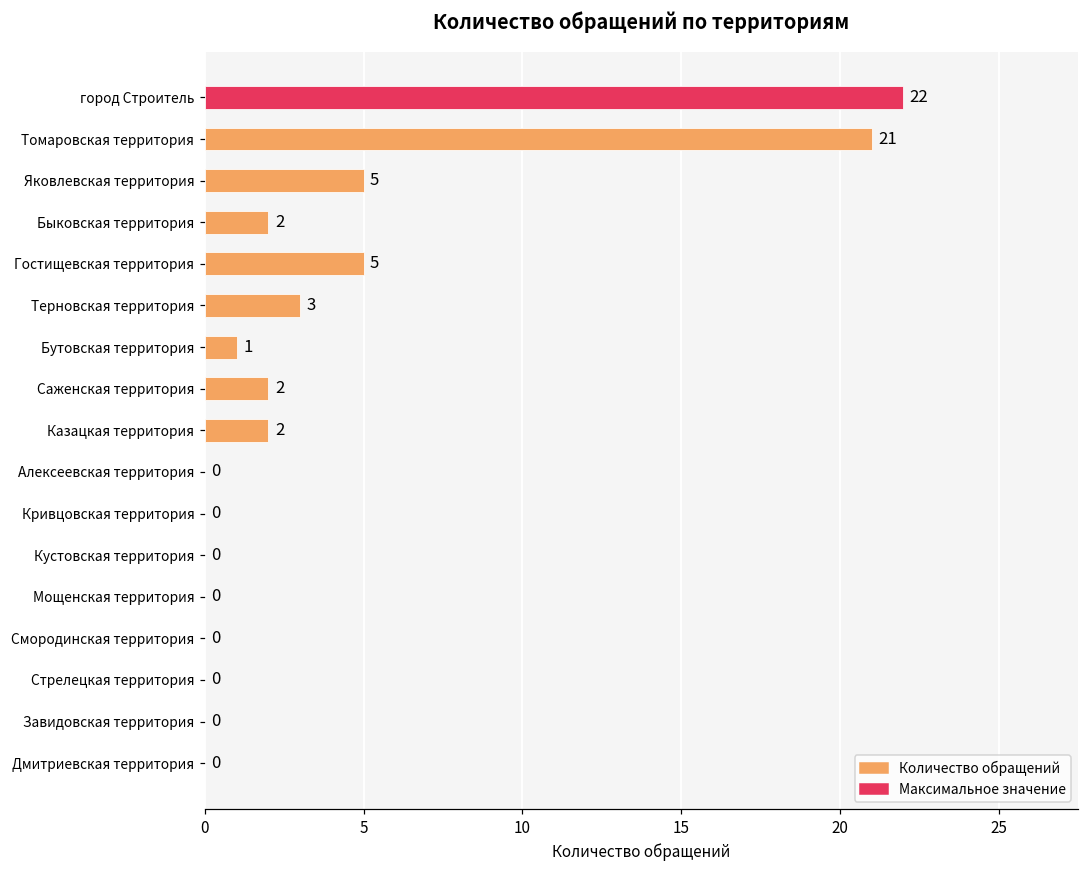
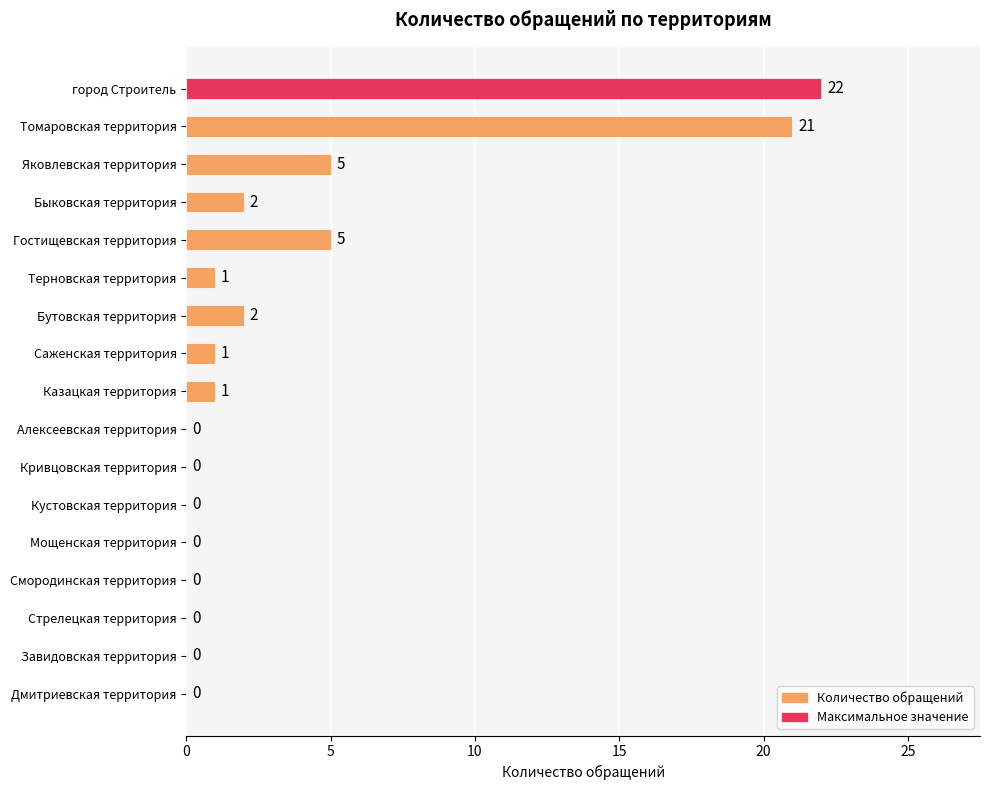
  {
    "город Строитель": 22,
    "Томаровская территория": 21,
    "Яковлевская территория": 5,
    "Быковская территория": 2,
    "Гостищевская территория": 5,
-   "Терновская территория": 3,
-   "Бутовская территория": 1,
-   "Саженская территория": 2,
-   "Казацкая территория": 2,
+   "Терновская территория": 1,
+   "Бутовская территория": 2,
+   "Саженская территория": 1,
+   "Казацкая территория": 1,
    "Алексеевская территория": 0,
    "Кривцовская территория": 0,
    "Кустовская территория": 0,
    "Мощенская территория": 0,
    "Смородинская территория": 0,
    "Стрелецкая территория": 0,
    "Завидовская территория": 0,
    "Дмитриевская территория": 0
  }
